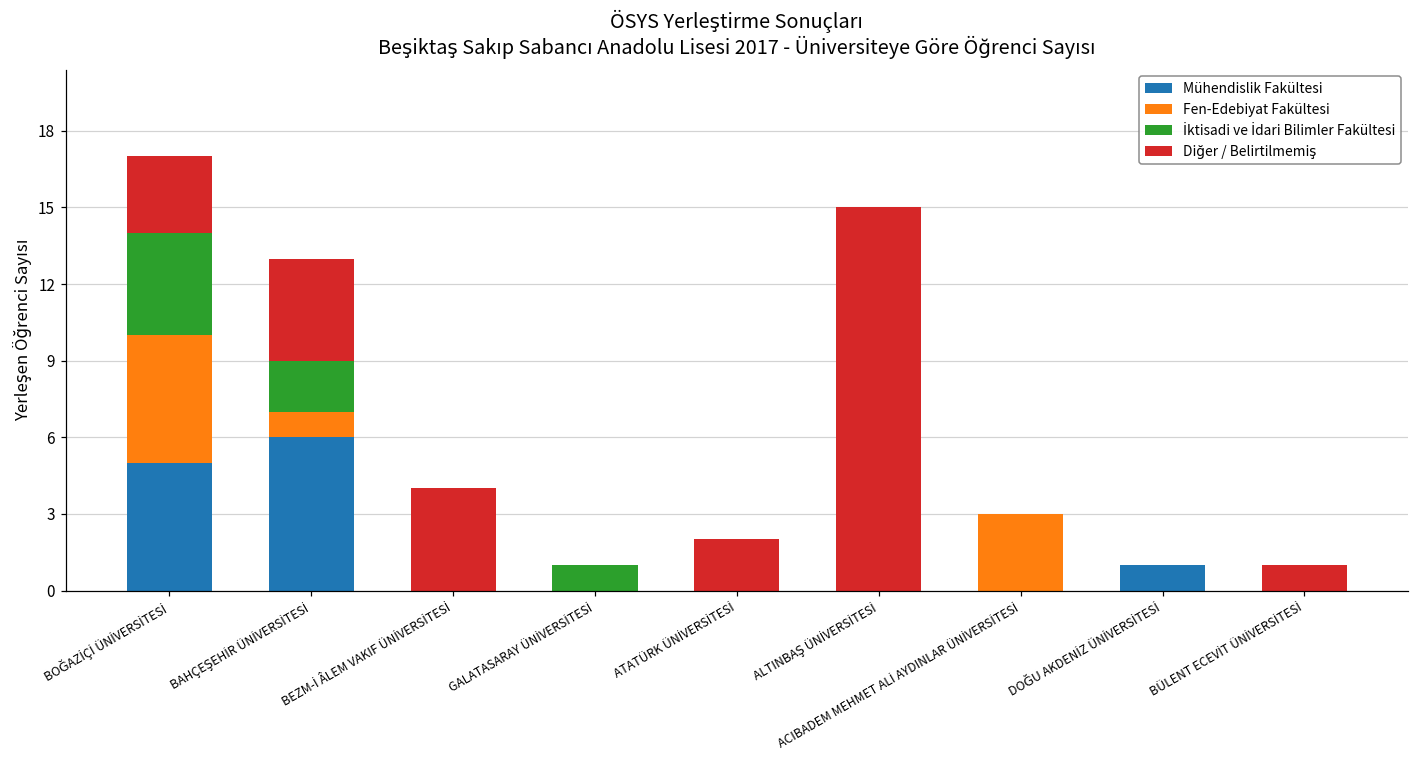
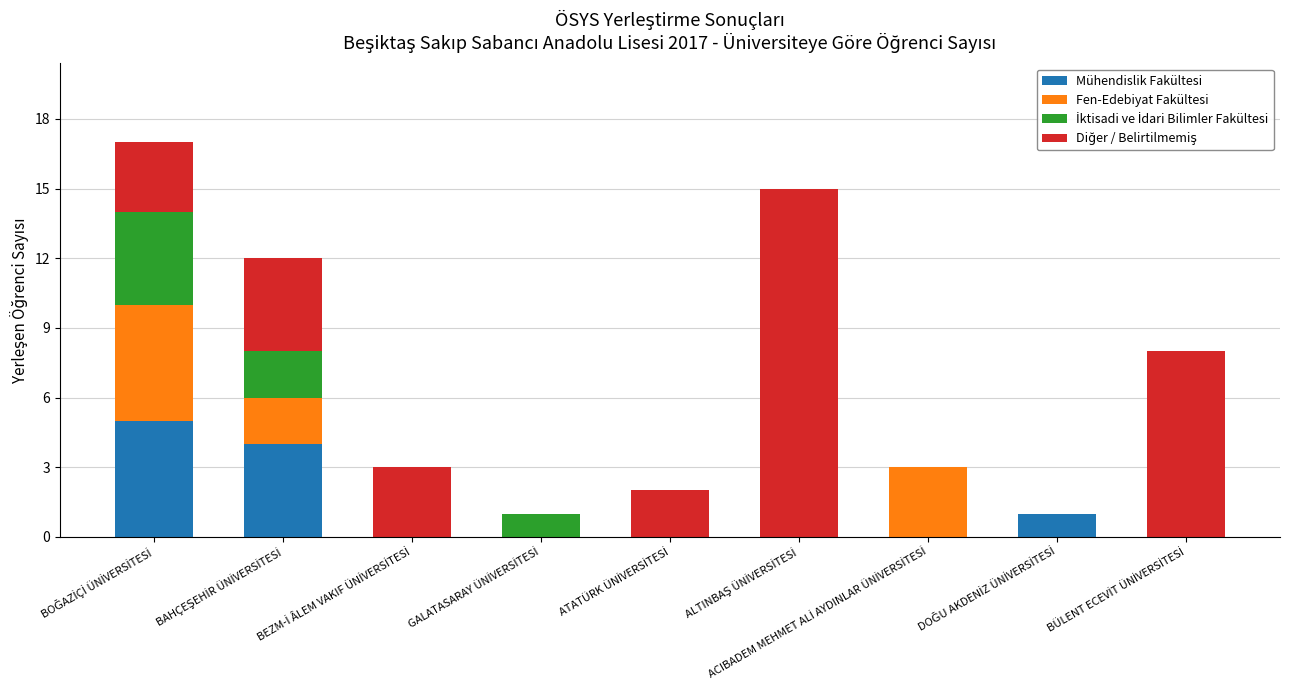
  {
    "Mühendislik Fakültesi": {
      "BOĞAZİÇİ ÜNİVERSİTESİ": 5,
-     "BAHÇEŞEHİR ÜNİVERSİTESİ": 6,
+     "BAHÇEŞEHİR ÜNİVERSİTESİ": 4,
      "BEZM-İ ÂLEM VAKIF ÜNİVERSİTESİ": 0,
      "GALATASARAY ÜNİVERSİTESİ": 0,
      "ATATÜRK ÜNİVERSİTESİ": 0,
      "ALTINBAŞ ÜNİVERSİTESİ": 0,
      "ACIBADEM MEHMET ALİ AYDINLAR ÜNİVERSİTESİ": 0,
      "DOĞU AKDENİZ ÜNİVERSİTESİ": 1,
      "BÜLENT ECEVİT ÜNİVERSİTESİ": 0
    },
    "Fen-Edebiyat Fakültesi": {
      "BOĞAZİÇİ ÜNİVERSİTESİ": 5,
-     "BAHÇEŞEHİR ÜNİVERSİTESİ": 1,
+     "BAHÇEŞEHİR ÜNİVERSİTESİ": 2,
      "BEZM-İ ÂLEM VAKIF ÜNİVERSİTESİ": 0,
      "GALATASARAY ÜNİVERSİTESİ": 0,
      "ATATÜRK ÜNİVERSİTESİ": 0,
      "ALTINBAŞ ÜNİVERSİTESİ": 0,
      "ACIBADEM MEHMET ALİ AYDINLAR ÜNİVERSİTESİ": 3,
      "DOĞU AKDENİZ ÜNİVERSİTESİ": 0,
      "BÜLENT ECEVİT ÜNİVERSİTESİ": 0
    },
    "İktisadi ve İdari Bilimler Fakültesi": {
      "BOĞAZİÇİ ÜNİVERSİTESİ": 4,
      "BAHÇEŞEHİR ÜNİVERSİTESİ": 2,
      "BEZM-İ ÂLEM VAKIF ÜNİVERSİTESİ": 0,
      "GALATASARAY ÜNİVERSİTESİ": 1,
      "ATATÜRK ÜNİVERSİTESİ": 0,
      "ALTINBAŞ ÜNİVERSİTESİ": 0,
      "ACIBADEM MEHMET ALİ AYDINLAR ÜNİVERSİTESİ": 0,
      "DOĞU AKDENİZ ÜNİVERSİTESİ": 0,
      "BÜLENT ECEVİT ÜNİVERSİTESİ": 0
    },
    "Diğer / Belirtilmemiş": {
      "BOĞAZİÇİ ÜNİVERSİTESİ": 3,
      "BAHÇEŞEHİR ÜNİVERSİTESİ": 4,
-     "BEZM-İ ÂLEM VAKIF ÜNİVERSİTESİ": 4,
+     "BEZM-İ ÂLEM VAKIF ÜNİVERSİTESİ": 3,
      "GALATASARAY ÜNİVERSİTESİ": 0,
      "ATATÜRK ÜNİVERSİTESİ": 2,
      "ALTINBAŞ ÜNİVERSİTESİ": 15,
      "ACIBADEM MEHMET ALİ AYDINLAR ÜNİVERSİTESİ": 0,
      "DOĞU AKDENİZ ÜNİVERSİTESİ": 0,
-     "BÜLENT ECEVİT ÜNİVERSİTESİ": 1
+     "BÜLENT ECEVİT ÜNİVERSİTESİ": 8
    }
  }
